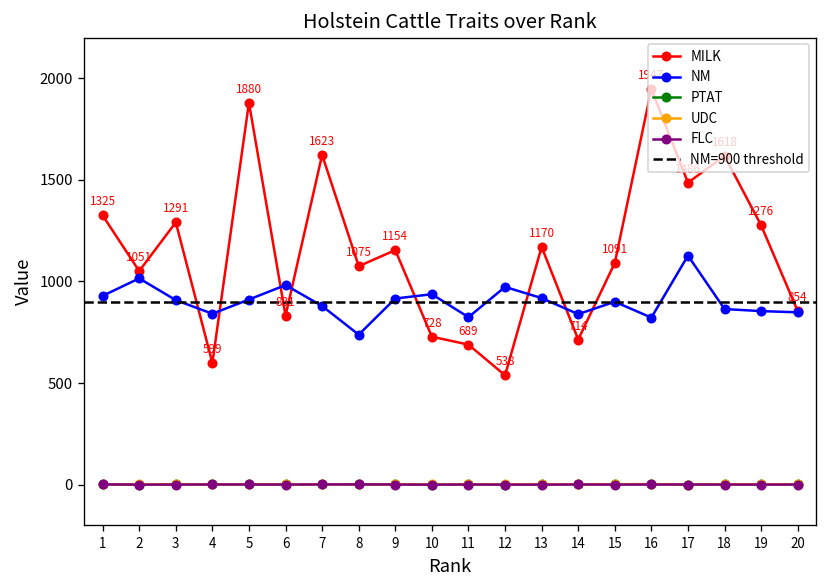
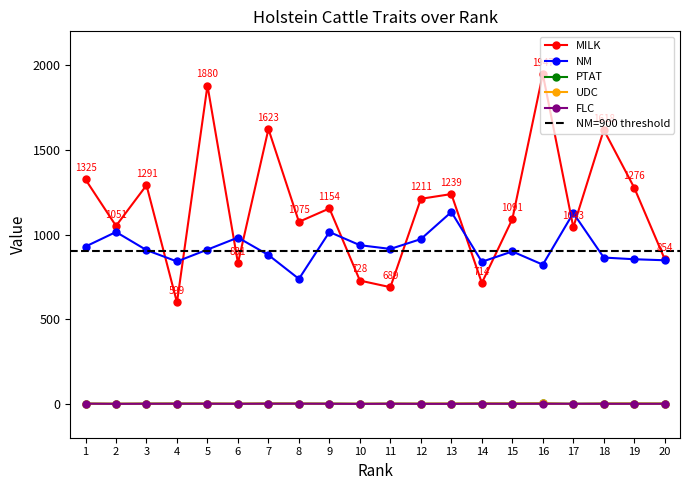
  {
    "MILK": {
      "1": 1325,
      "2": 1051,
      "3": 1291,
      "4": 599,
      "5": 1880,
      "6": 831,
      "7": 1623,
      "8": 1075,
      "9": 1154,
      "10": 728,
      "11": 689,
-     "12": 538,
-     "13": 1170,
+     "12": 1211,
+     "13": 1239,
      "14": 714,
      "15": 1091,
-     "17": 1486,
+     "17": 1043,
      "19": 1276
    },
    "NM": {
      "1": 930,
      "2": 1020,
      "3": 910,
      "4": 840,
      "5": 910,
      "6": 980,
      "7": 880,
      "8": 740,
-     "9": 920,
+     "9": 1020,
      "10": 940,
-     "11": 820,
+     "11": 920,
      "12": 970,
-     "13": 920,
+     "13": 1130,
      "15": 900,
      "16": 820,
      "18": 860
    },
    "FLC": {
      "1": 0,
      "2": 0,
      "3": 0,
      "4": 0,
      "5": 0,
      "6": 0,
      "7": 0,
      "8": 0,
      "9": 0,
      "10": 0,
      "11": 0,
      "12": 0,
      "13": 0,
      "14": 0,
      "15": 0,
      "16": 0,
      "17": 0,
      "18": 0,
      "19": 0,
      "20": 0
    }
  }
